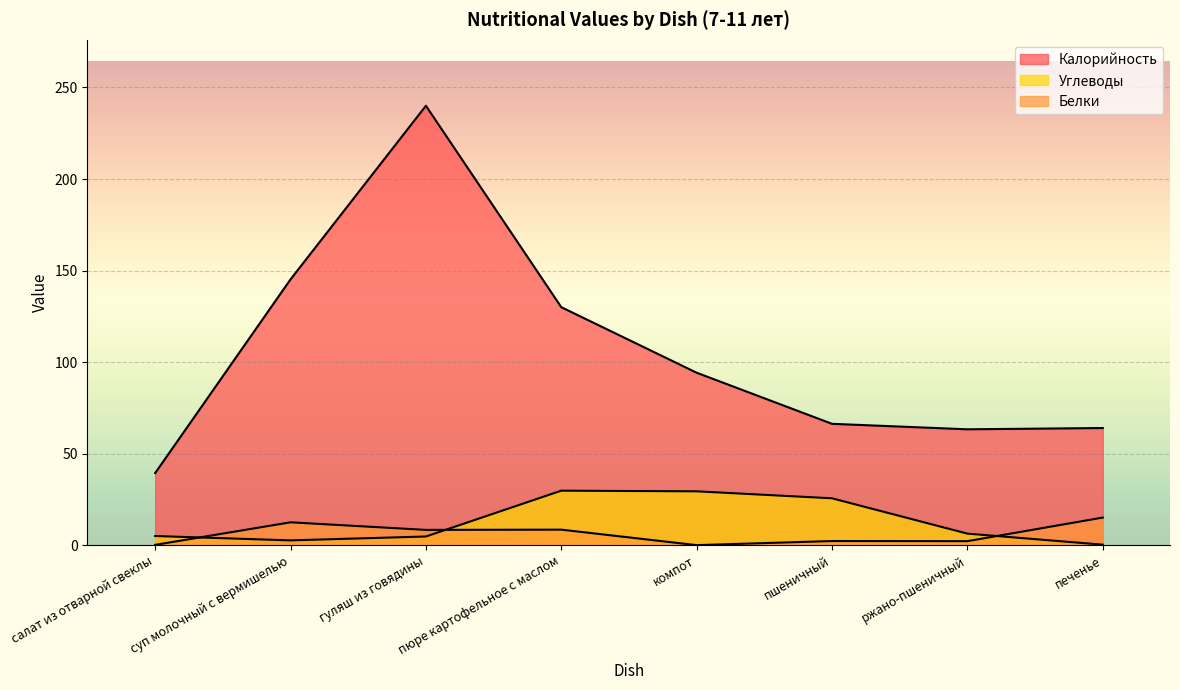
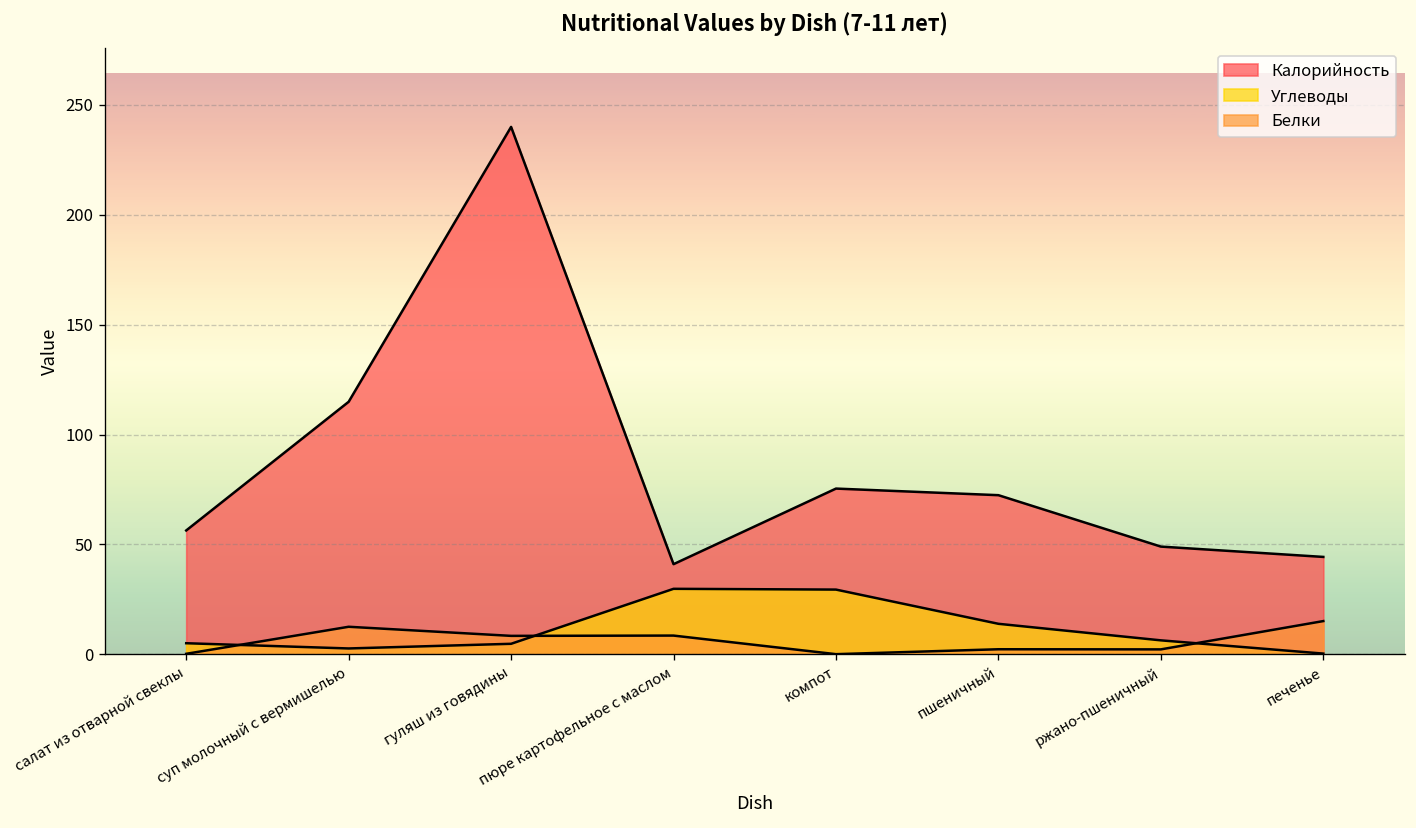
  {
    "Калорийность": {
-     "салат из отварной свеклы": 39,
-     "суп молочный с вермишелью": 145,
+     "салат из отварной свеклы": 56,
+     "суп молочный с вермишелью": 115,
      "гуляш из говядины": 240,
-     "пюре картофельное с маслом": 130,
-     "компот": 94,
-     "пшеничный": 66,
-     "ржано-пшеничный": 63,
-     "печенье": 64
+     "пюре картофельное с маслом": 41,
+     "компот": 75,
+     "пшеничный": 72,
+     "ржано-пшеничный": 49,
+     "печенье": 44
    },
    "Углеводы": {
      "салат из отварной свеклы": 5,
      "суп молочный с вермишелью": 3,
      "гуляш из говядины": 5,
      "пюре картофельное с маслом": 30,
      "компот": 29,
-     "пшеничный": 26,
+     "пшеничный": 14,
      "ржано-пшеничный": 6,
      "печенье": 0
    },
    "Белки": {
      "салат из отварной свеклы": 0,
      "суп молочный с вермишелью": 13,
      "гуляш из говядины": 8,
      "пюре картофельное с маслом": 9,
      "компот": 0,
      "пшеничный": 2,
      "ржано-пшеничный": 2,
      "печенье": 15
    }
  }
